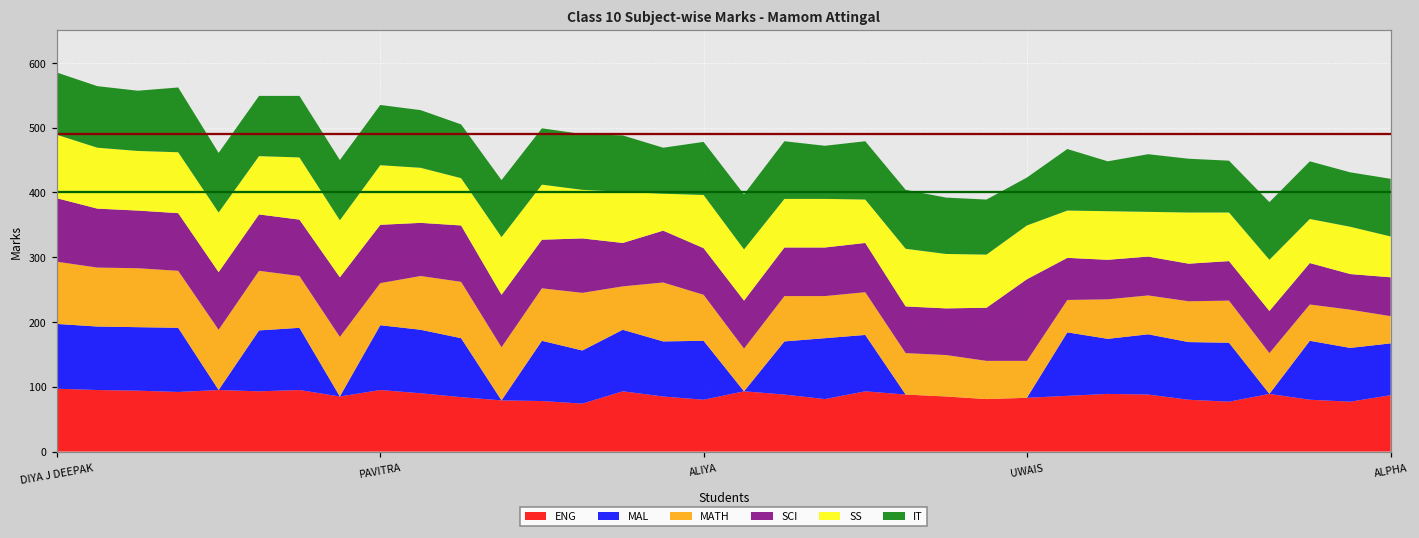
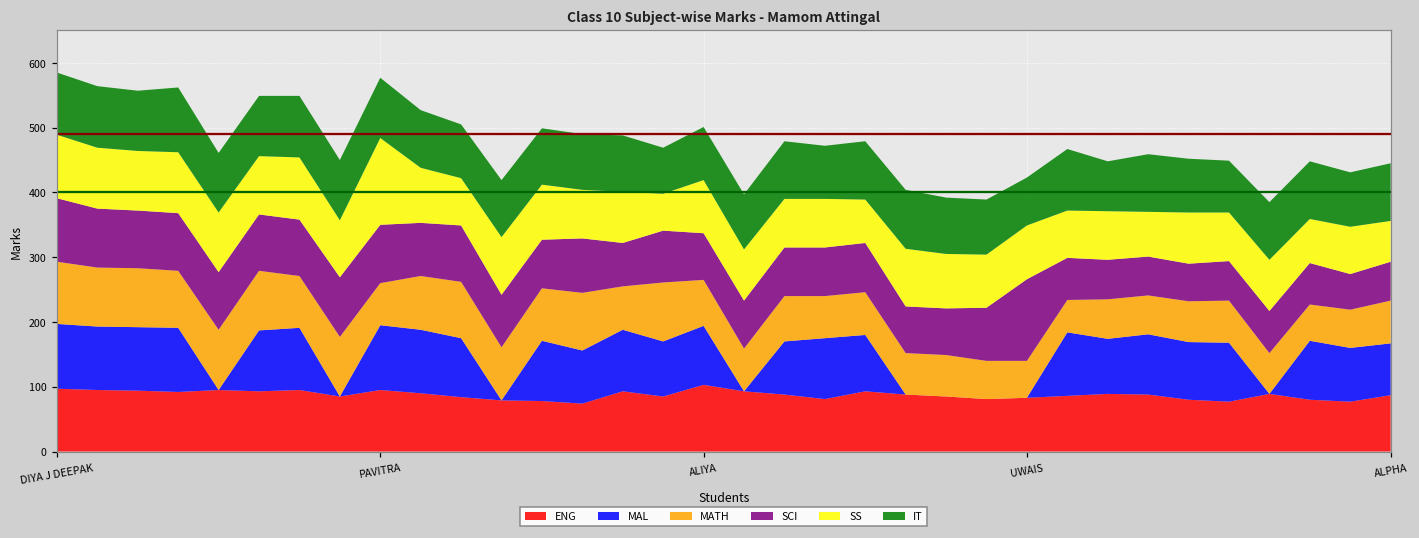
  {
    "ENG": {
      "DIYA J DEEPAK": 100,
      "PAVITRA": 100,
-     "ALIYA": 80,
+     "ALIYA": 100,
      "ALPHA": 90
    },
    "MAL": {
      "DIYA J DEEPAK": 100,
      "PAVITRA": 100,
      "ALIYA": 90,
      "ALPHA": 80
    },
    "MATH": {
      "DIYA J DEEPAK": 100,
      "PAVITRA": 70,
      "ALIYA": 70,
      "UWAIS": 60,
-     "ALPHA": 40
+     "ALPHA": 70
    },
    "SCI": {
      "DIYA J DEEPAK": 100,
      "PAVITRA": 90,
      "ALIYA": 70,
      "UWAIS": 130,
      "ALPHA": 60
    },
    "SS": {
      "DIYA J DEEPAK": 100,
-     "PAVITRA": 90,
+     "PAVITRA": 130,
      "ALIYA": 80,
      "UWAIS": 80,
      "ALPHA": 60
    },
    "IT": {
      "DIYA J DEEPAK": 100,
      "PAVITRA": 90,
      "ALIYA": 80,
      "UWAIS": 70,
      "ALPHA": 90
    }
  }
